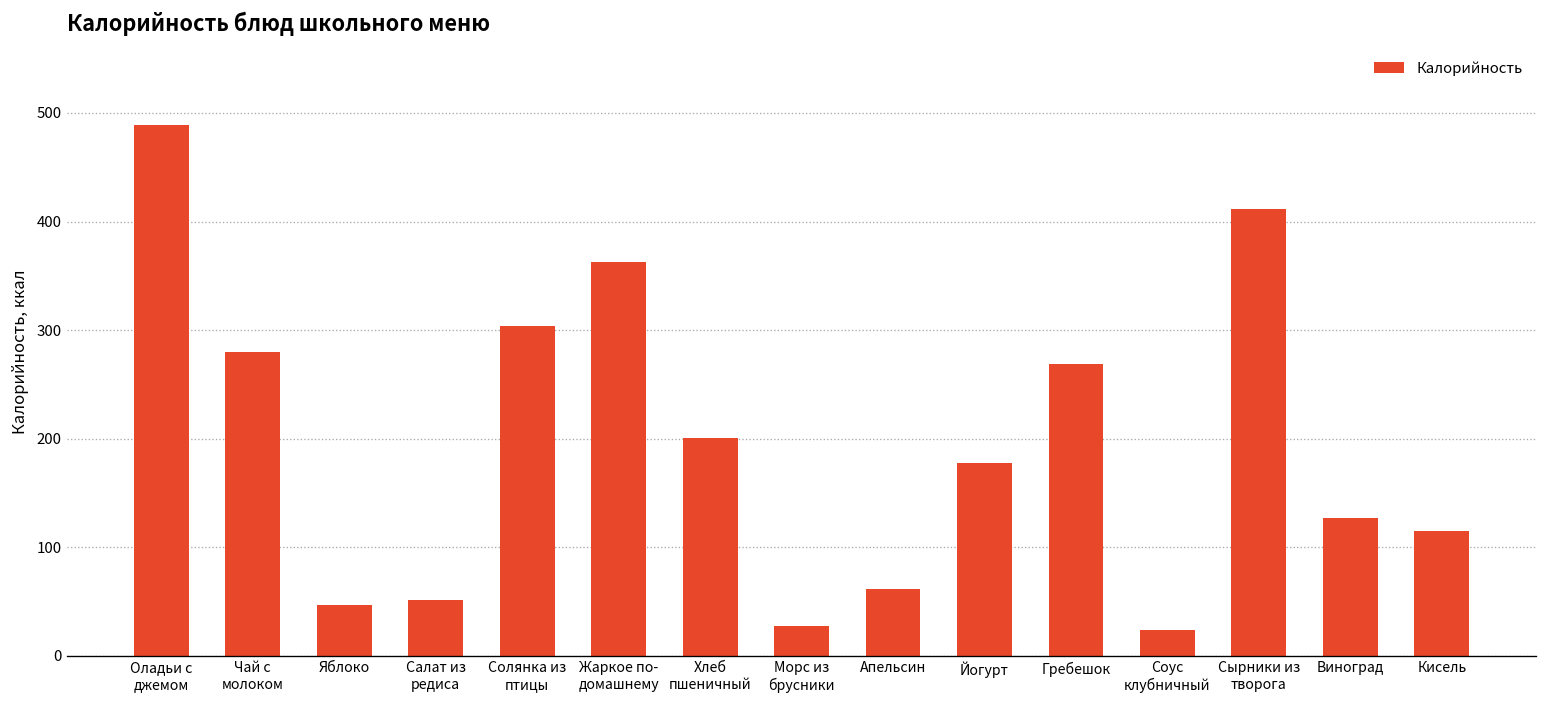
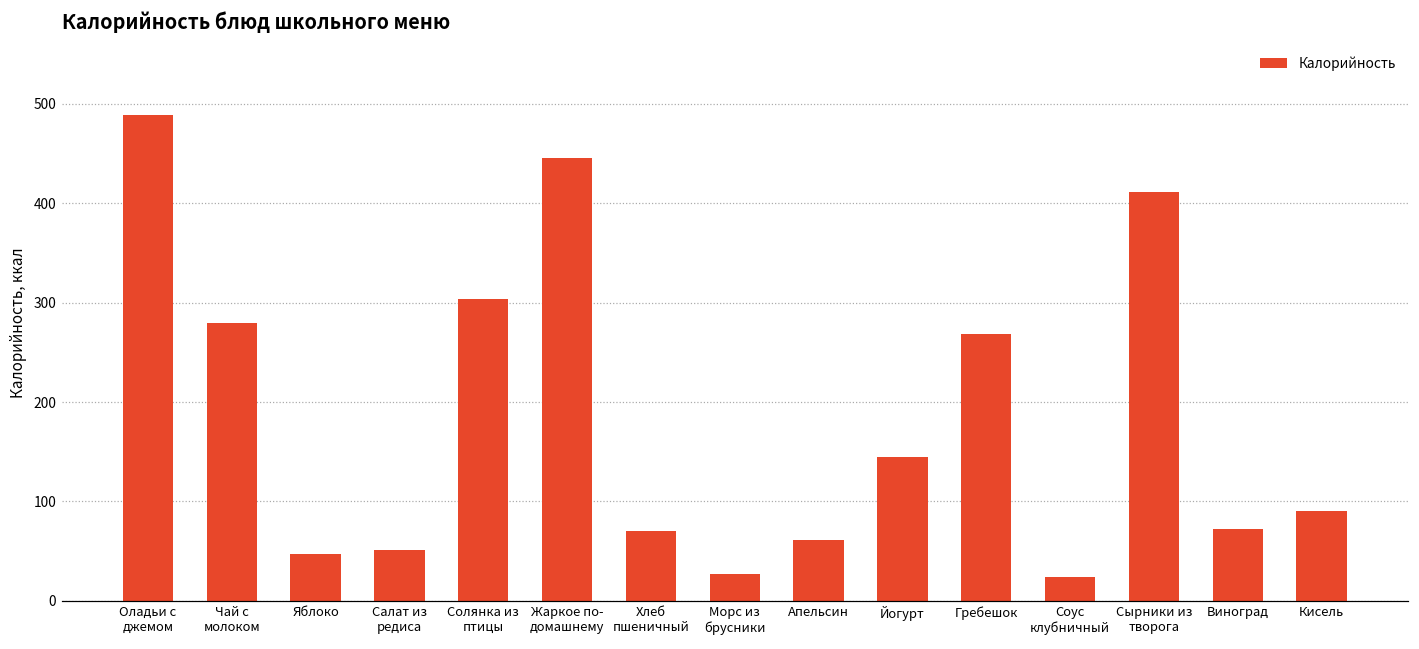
  {
    "Оладьи с джемом": 490,
    "Чай с молоком": 280,
    "Яблоко": 50,
    "Салат из редиса": 50,
    "Солянка из птицы": 300,
-   "Жаркое по- домашнему": 360,
-   "Хлеб пшеничный": 200,
+   "Жаркое по- домашнему": 450,
+   "Хлеб пшеничный": 70,
    "Морс из брусники": 30,
    "Апельсин": 60,
-   "Йогурт": 180,
+   "Йогурт": 150,
    "Гребешок": 270,
    "Соус клубничный": 20,
    "Сырники из творога": 410,
-   "Виноград": 130,
-   "Кисель": 120
+   "Виноград": 70,
+   "Кисель": 90
  }
